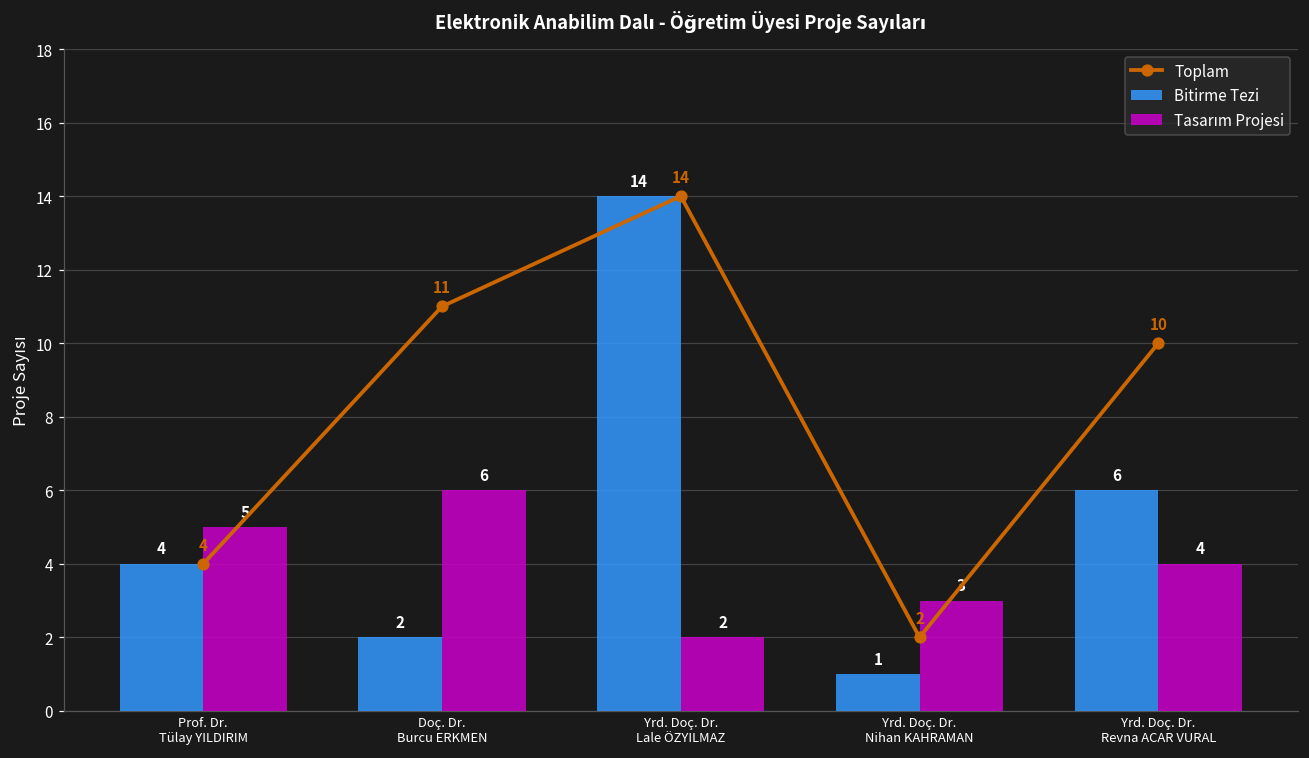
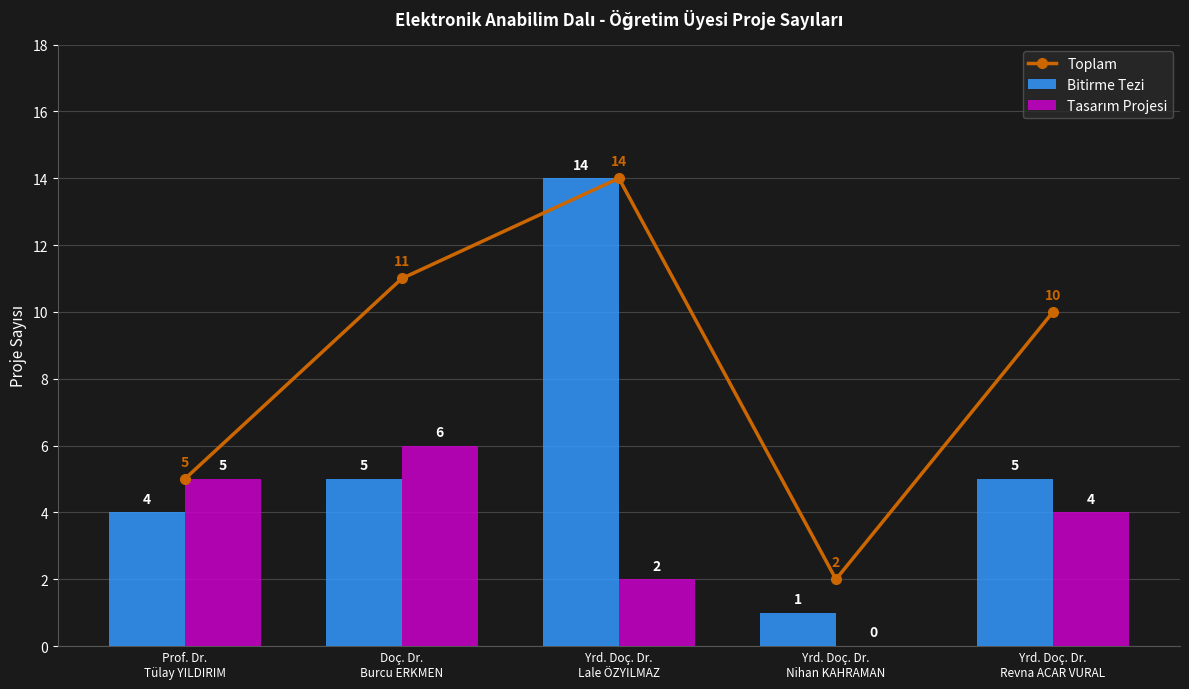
  {
    "Bitirme Tezi": {
      "Prof. Dr. Tülay YILDIRIM": 4,
-     "Doç. Dr. Burcu ERKMEN": 2,
+     "Doç. Dr. Burcu ERKMEN": 5,
      "Yrd. Doç. Dr. Lale ÖZYILMAZ": 14,
      "Yrd. Doç. Dr. Nihan KAHRAMAN": 1,
-     "Yrd. Doç. Dr. Revna ACAR VURAL": 6
+     "Yrd. Doç. Dr. Revna ACAR VURAL": 5
    },
    "Toplam": {
-     "Prof. Dr. Tülay YILDIRIM": 4,
+     "Prof. Dr. Tülay YILDIRIM": 5,
      "Doç. Dr. Burcu ERKMEN": 11,
      "Yrd. Doç. Dr. Lale ÖZYILMAZ": 14,
      "Yrd. Doç. Dr. Nihan KAHRAMAN": 2,
      "Yrd. Doç. Dr. Revna ACAR VURAL": 10
    },
    "Tasarım Projesi": {
      "Prof. Dr. Tülay YILDIRIM": 5,
      "Doç. Dr. Burcu ERKMEN": 6,
      "Yrd. Doç. Dr. Lale ÖZYILMAZ": 2,
-     "Yrd. Doç. Dr. Nihan KAHRAMAN": 3,
+     "Yrd. Doç. Dr. Nihan KAHRAMAN": 0,
      "Yrd. Doç. Dr. Revna ACAR VURAL": 4
    }
  }
